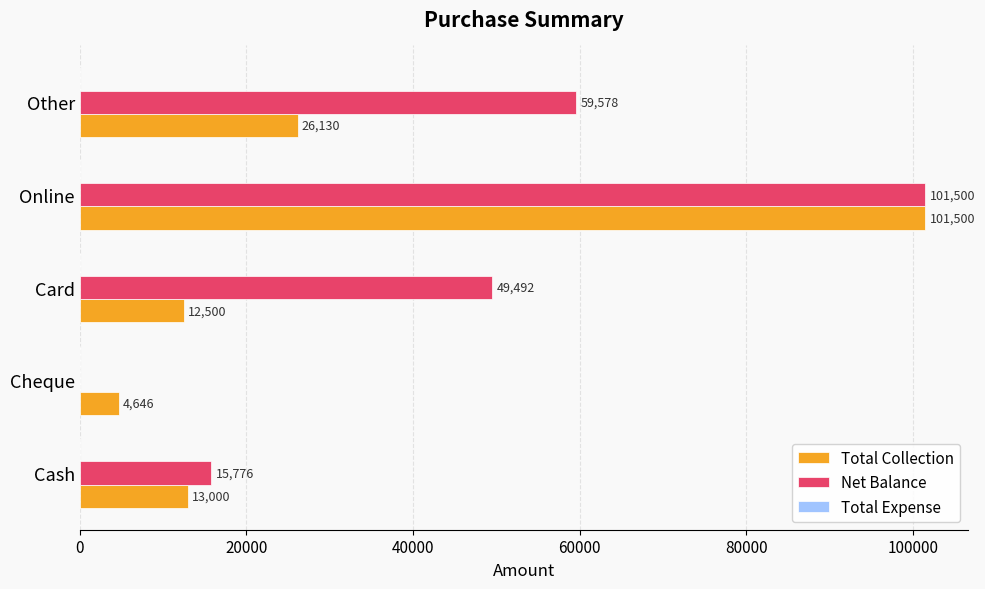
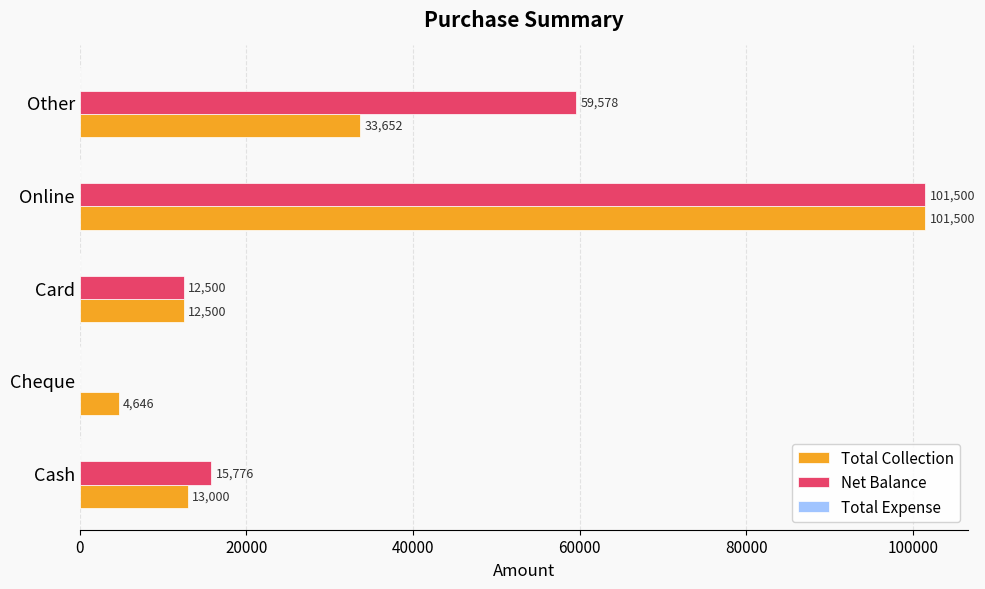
  {
    "Total Collection": {
-     "Other": "26,130",
+     "Other": "33,652",
      "Online": "101,500",
      "Card": "12,500",
      "Cheque": "4,646",
      "Cash": "13,000"
    },
    "Net Balance": {
      "Other": "59,578",
      "Online": "101,500",
-     "Card": "49,492",
+     "Card": "12,500",
      "Cash": "15,776"
    },
    "Total Expense": {
      "Other": "0",
      "Online": "0",
      "Card": "0",
      "Cheque": "0",
      "Cash": "0"
    }
  }
